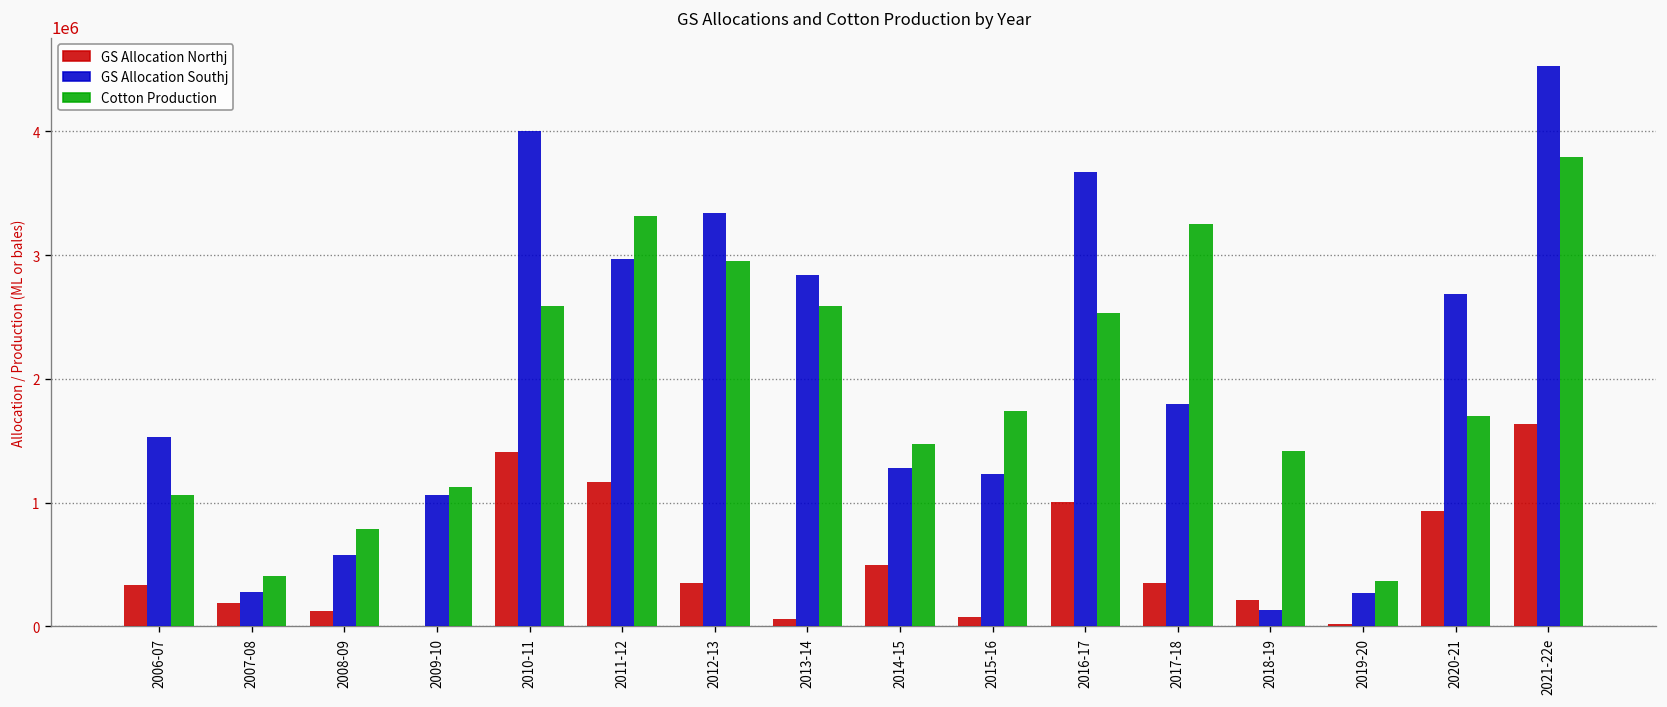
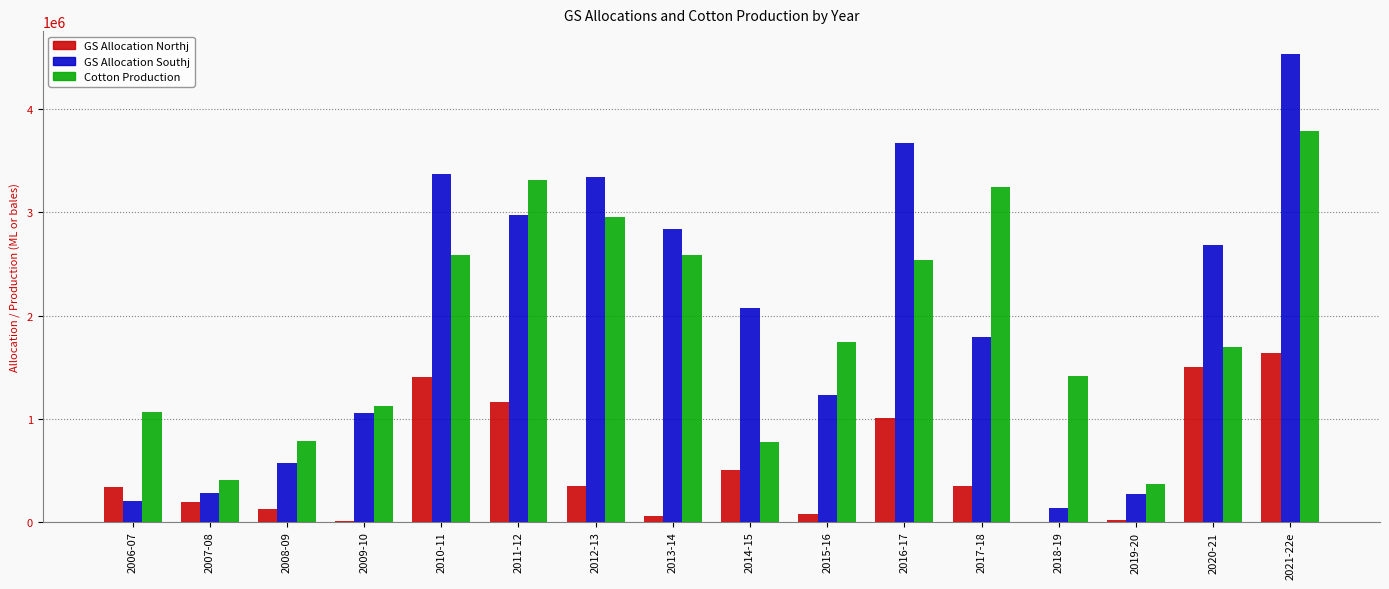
  {
    "GS Allocation Northj": {
      "2006-07": 340000,
      "2007-08": 190000,
      "2008-09": 120000,
      "2010-11": 1410000,
      "2011-12": 1160000,
      "2012-13": 350000,
      "2013-14": 60000,
      "2014-15": 500000,
      "2015-16": 80000,
      "2016-17": 1010000,
      "2017-18": 350000,
-     "2018-19": 210000,
-     "2020-21": 940000,
+     "2018-19": 0,
+     "2020-21": 1500000,
      "2021-22e": 1640000
    },
    "GS Allocation Southj": {
-     "2006-07": 1530000,
+     "2006-07": 200000,
      "2007-08": 280000,
      "2008-09": 580000,
      "2009-10": 1060000,
-     "2010-11": 4000000,
+     "2010-11": 3370000,
      "2011-12": 2970000,
      "2012-13": 3340000,
      "2013-14": 2840000,
-     "2014-15": 1280000,
+     "2014-15": 2070000,
      "2015-16": 1230000,
      "2016-17": 3670000,
      "2017-18": 1790000,
      "2018-19": 130000,
      "2019-20": 270000,
      "2020-21": 2680000,
      "2021-22e": 4530000
    },
    "Cotton Production": {
      "2006-07": 1070000,
      "2007-08": 410000,
      "2008-09": 780000,
      "2009-10": 1130000,
      "2010-11": 2590000,
      "2011-12": 3320000,
      "2012-13": 2960000,
      "2013-14": 2590000,
-     "2014-15": 1470000,
+     "2014-15": 780000,
      "2015-16": 1740000,
      "2016-17": 2530000,
      "2017-18": 3250000,
      "2018-19": 1410000,
      "2019-20": 370000,
      "2020-21": 1700000,
      "2021-22e": 3790000
    }
  }
